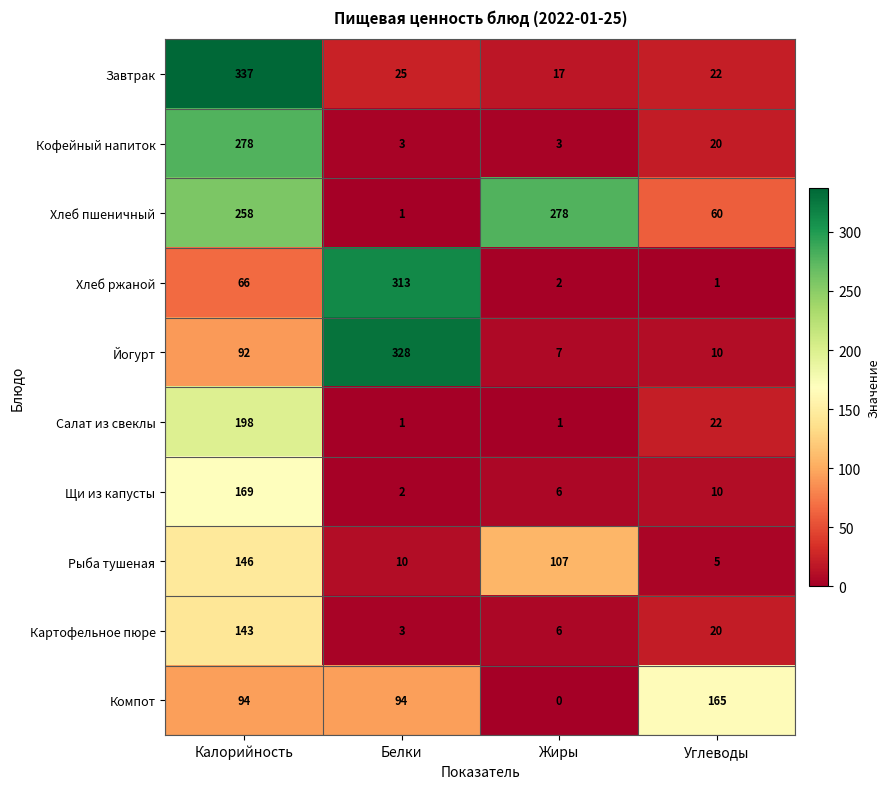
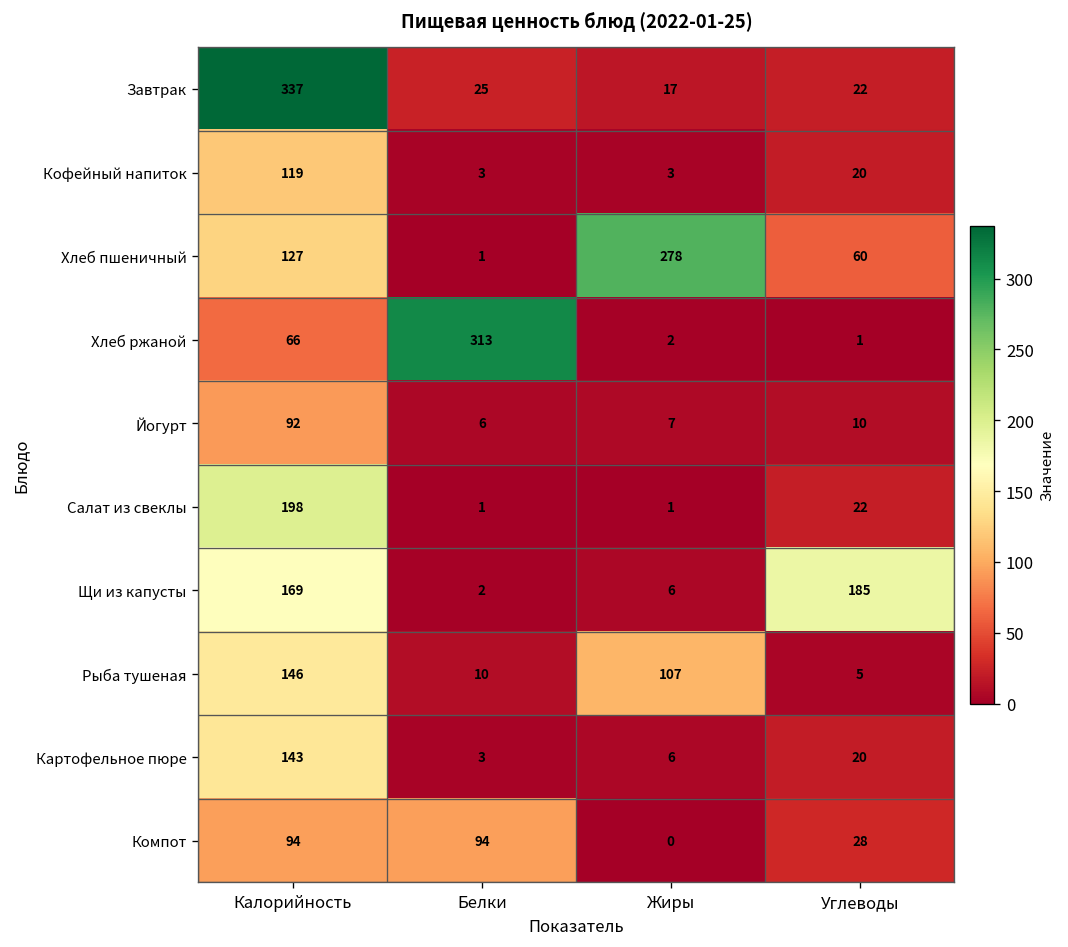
  {
    "Завтрак": {
      "Калорийность": 337,
      "Белки": 25,
      "Жиры": 17,
      "Углеводы": 22
    },
    "Кофейный напиток": {
-     "Калорийность": 278,
+     "Калорийность": 119,
      "Белки": 3,
      "Жиры": 3,
      "Углеводы": 20
    },
    "Хлеб пшеничный": {
-     "Калорийность": 258,
+     "Калорийность": 127,
      "Белки": 1,
      "Жиры": 278,
      "Углеводы": 60
    },
    "Хлеб ржаной": {
      "Калорийность": 66,
      "Белки": 313,
      "Жиры": 2,
      "Углеводы": 1
    },
    "Йогурт": {
      "Калорийность": 92,
-     "Белки": 328,
+     "Белки": 6,
      "Жиры": 7,
      "Углеводы": 10
    },
    "Салат из свеклы": {
      "Калорийность": 198,
      "Белки": 1,
      "Жиры": 1,
      "Углеводы": 22
    },
    "Щи из капусты": {
      "Калорийность": 169,
      "Белки": 2,
      "Жиры": 6,
-     "Углеводы": 10
+     "Углеводы": 185
    },
    "Рыба тушеная": {
      "Калорийность": 146,
      "Белки": 10,
      "Жиры": 107,
      "Углеводы": 5
    },
    "Картофельное пюре": {
      "Калорийность": 143,
      "Белки": 3,
      "Жиры": 6,
      "Углеводы": 20
    },
    "Компот": {
      "Калорийность": 94,
      "Белки": 94,
      "Жиры": 0,
-     "Углеводы": 165
+     "Углеводы": 28
    }
  }
